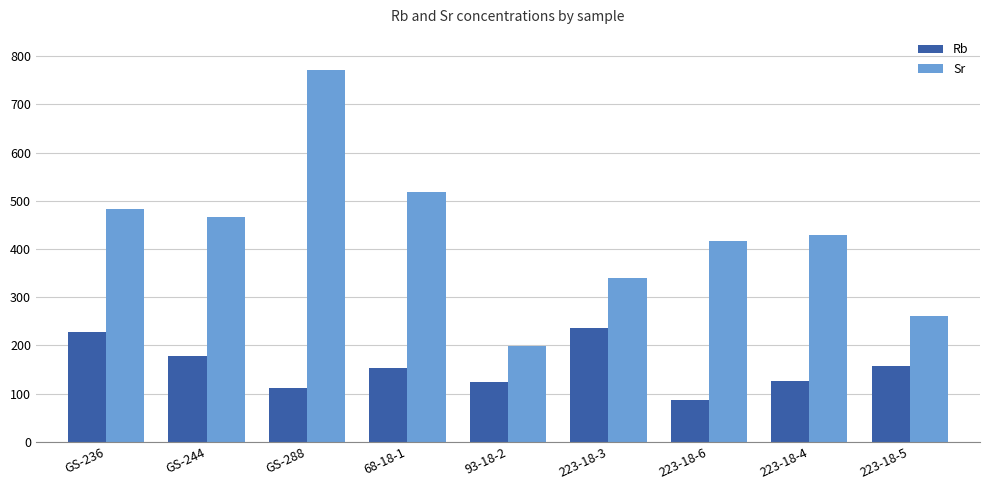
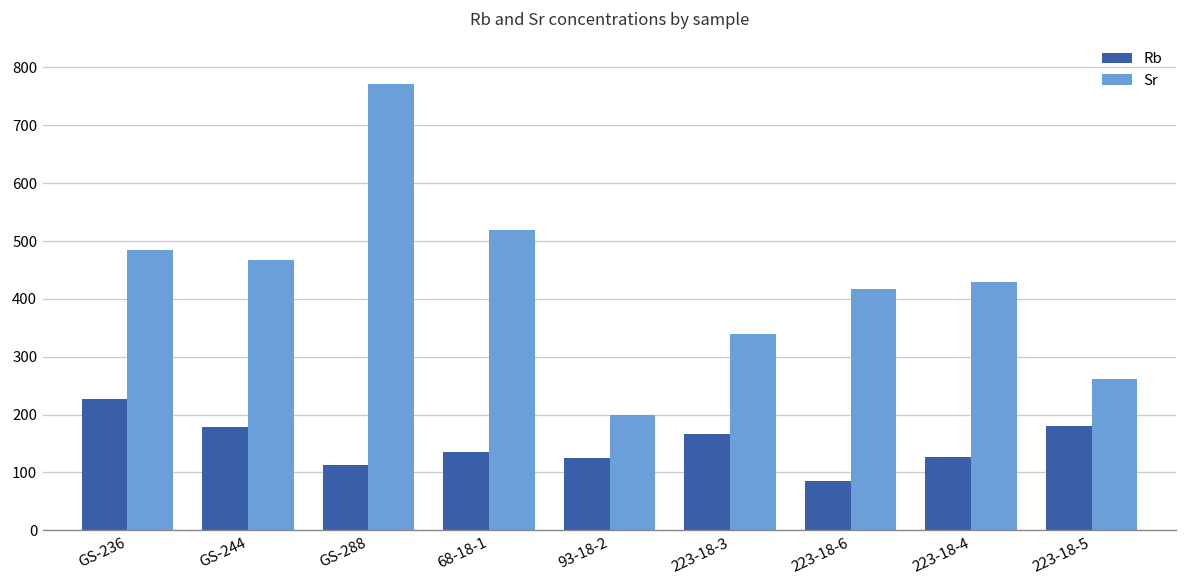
  {
    "Rb": {
      "GS-236": 230,
      "GS-244": 180,
      "GS-288": 110,
-     "68-18-1": 150,
+     "68-18-1": 140,
      "93-18-2": 130,
-     "223-18-3": 240,
+     "223-18-3": 170,
      "223-18-6": 90,
      "223-18-4": 130,
-     "223-18-5": 160
+     "223-18-5": 180
    },
    "Sr": {
      "GS-236": 480,
      "GS-244": 470,
      "GS-288": 770,
      "68-18-1": 520,
      "93-18-2": 200,
      "223-18-3": 340,
      "223-18-6": 420,
      "223-18-4": 430,
      "223-18-5": 260
    }
  }
